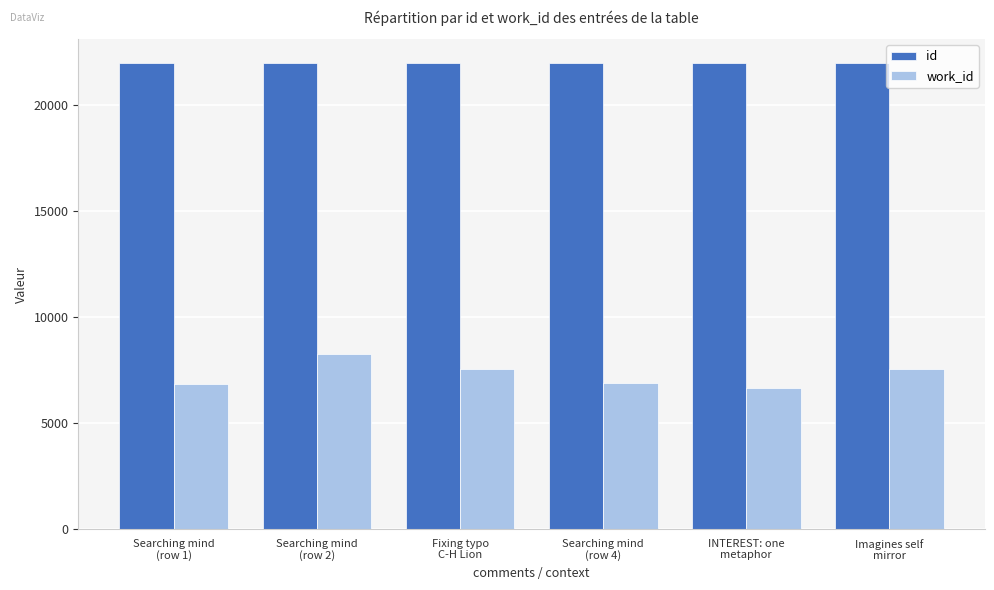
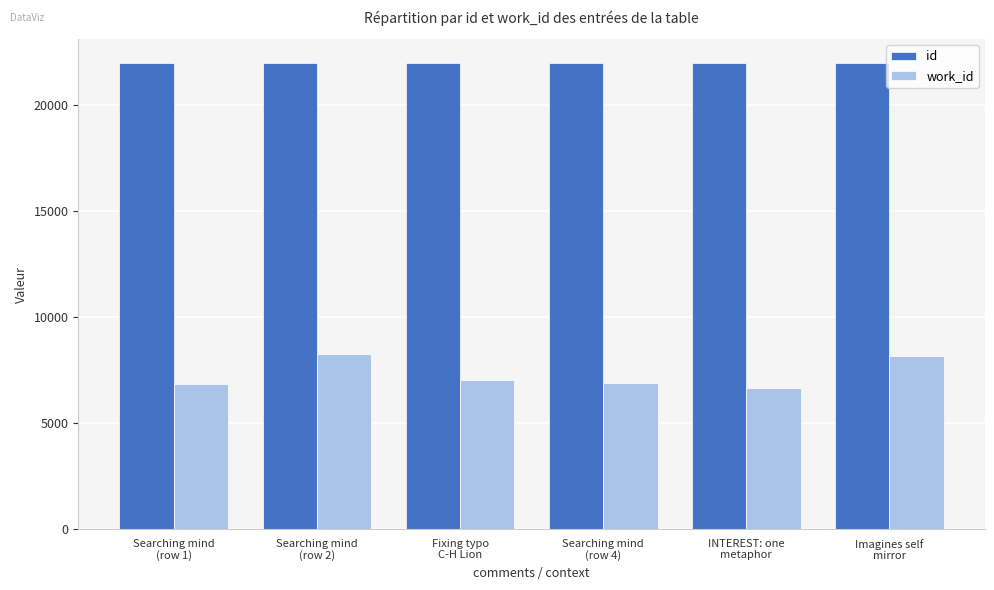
  {
    "id": {
      "Searching mind (row 1)": 22000,
      "Searching mind (row 2)": 22000,
      "Fixing typo C-H Lion": 22000,
      "Searching mind (row 4)": 22000,
      "INTEREST: one metaphor": 22000,
      "Imagines self mirror": 22000
    },
    "work_id": {
      "Searching mind (row 1)": 6900,
      "Searching mind (row 2)": 8200,
-     "Fixing typo C-H Lion": 7600,
+     "Fixing typo C-H Lion": 7000,
      "Searching mind (row 4)": 6900,
      "INTEREST: one metaphor": 6700,
-     "Imagines self mirror": 7600
+     "Imagines self mirror": 8200
    }
  }
